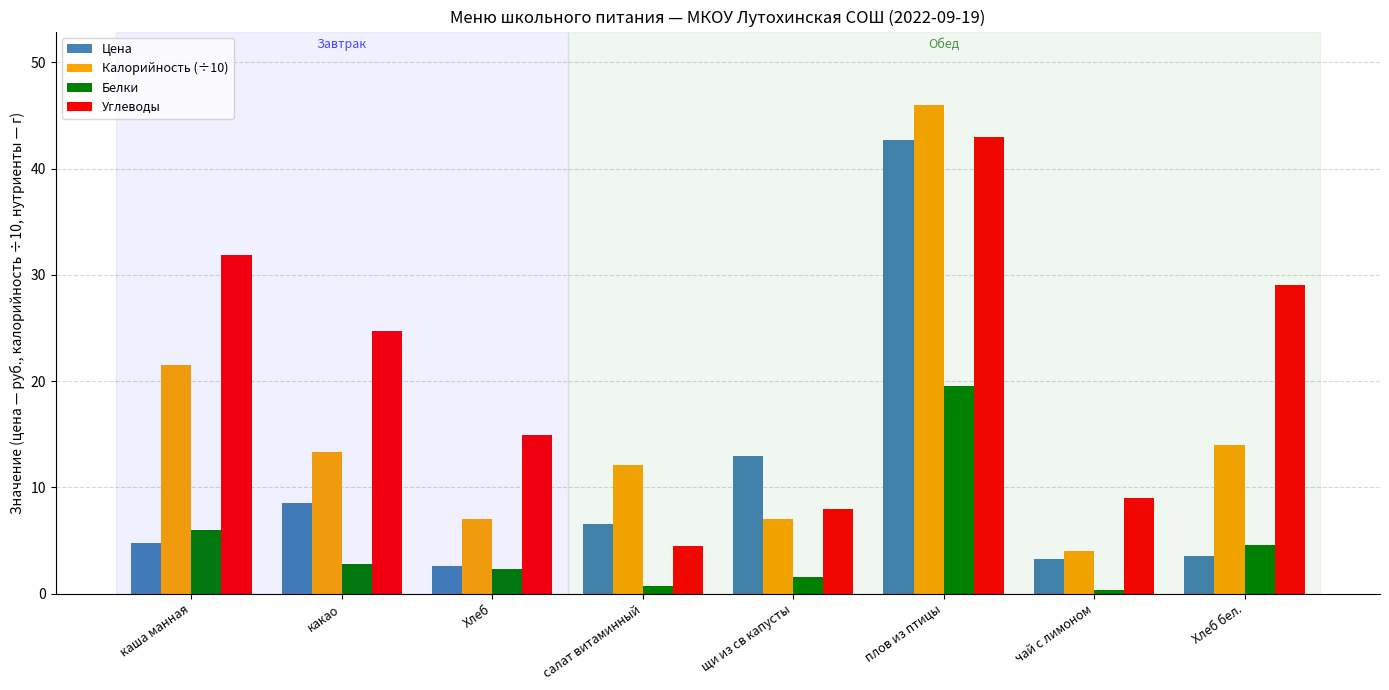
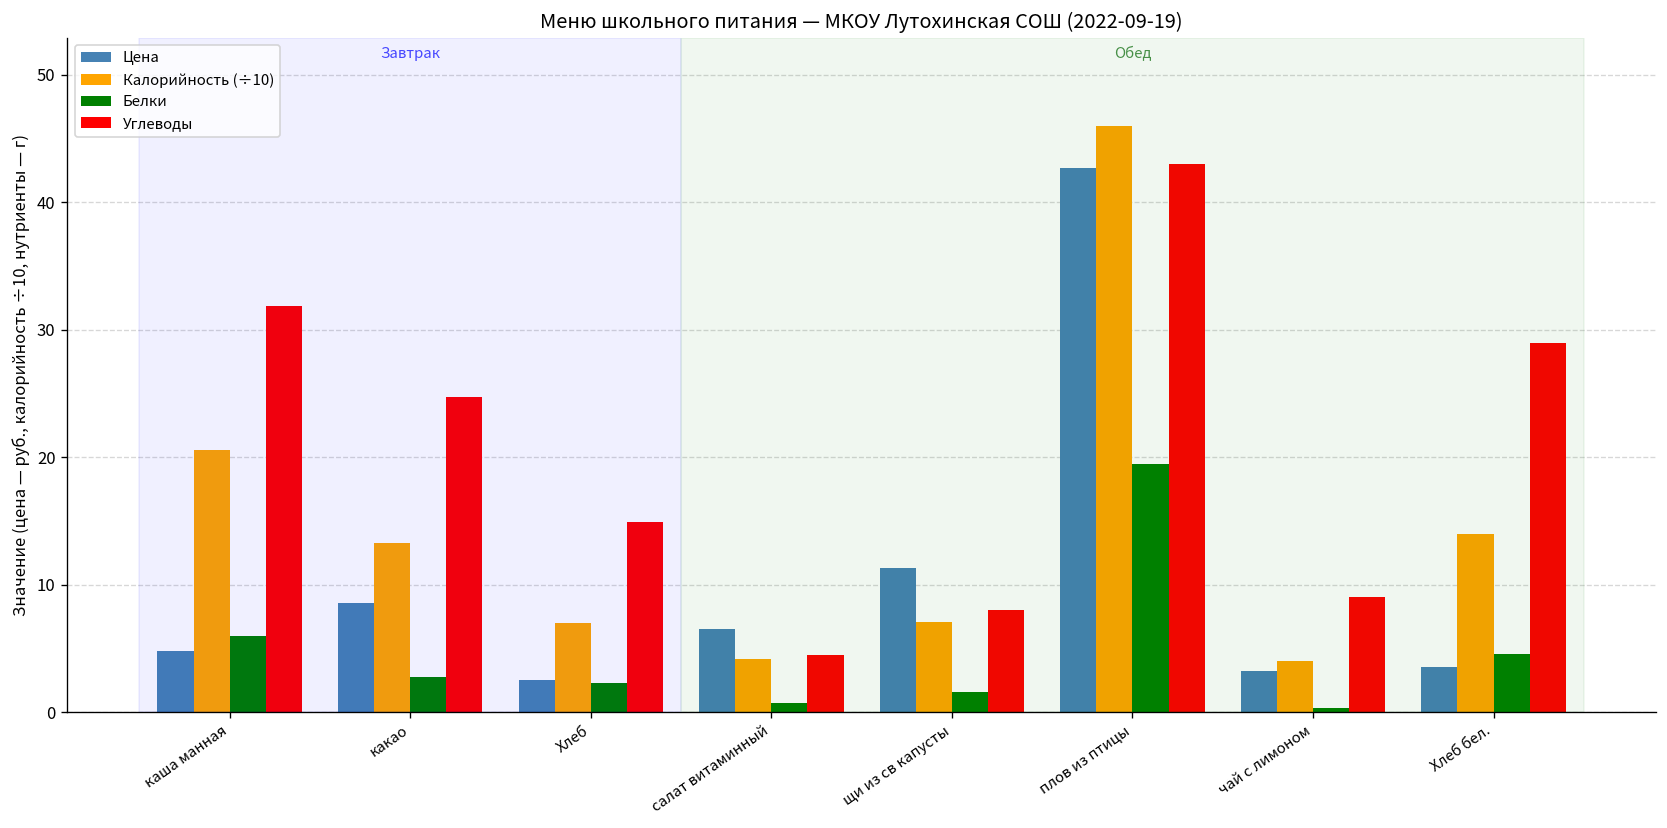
  {
    "Цена": {
      "каша манная": 4.8,
      "какао": 8.6,
      "Хлеб": 2.6,
      "салат витаминный": 6.5,
-     "щи из св капусты": 12.9,
+     "щи из св капусты": 11.3,
      "плов из птицы": 42.7,
      "чай с лимоном": 3.3,
      "Хлеб бел.": 3.5
    },
    "Калорийность (÷10)": {
-     "каша манная": 21.5,
+     "каша манная": 20.6,
      "какао": 13.3,
      "Хлеб": 7.0,
-     "салат витаминный": 12.1,
+     "салат витаминный": 4.2,
      "щи из св капусты": 7.0,
      "плов из птицы": 46.0,
      "чай с лимоном": 4.0,
      "Хлеб бел.": 14.0
    },
    "Белки": {
      "каша манная": 6.0,
      "какао": 2.8,
      "Хлеб": 2.3,
      "салат витаминный": 0.7,
      "щи из св капусты": 1.6,
      "плов из птицы": 19.5,
      "чай с лимоном": 0.3,
      "Хлеб бел.": 4.6
    },
    "Углеводы": {
      "каша манная": 31.9,
      "какао": 24.7,
      "Хлеб": 14.9,
      "салат витаминный": 4.5,
      "щи из св капусты": 8.0,
      "плов из птицы": 43.0,
      "чай с лимоном": 9.0,
      "Хлеб бел.": 29.0
    }
  }
